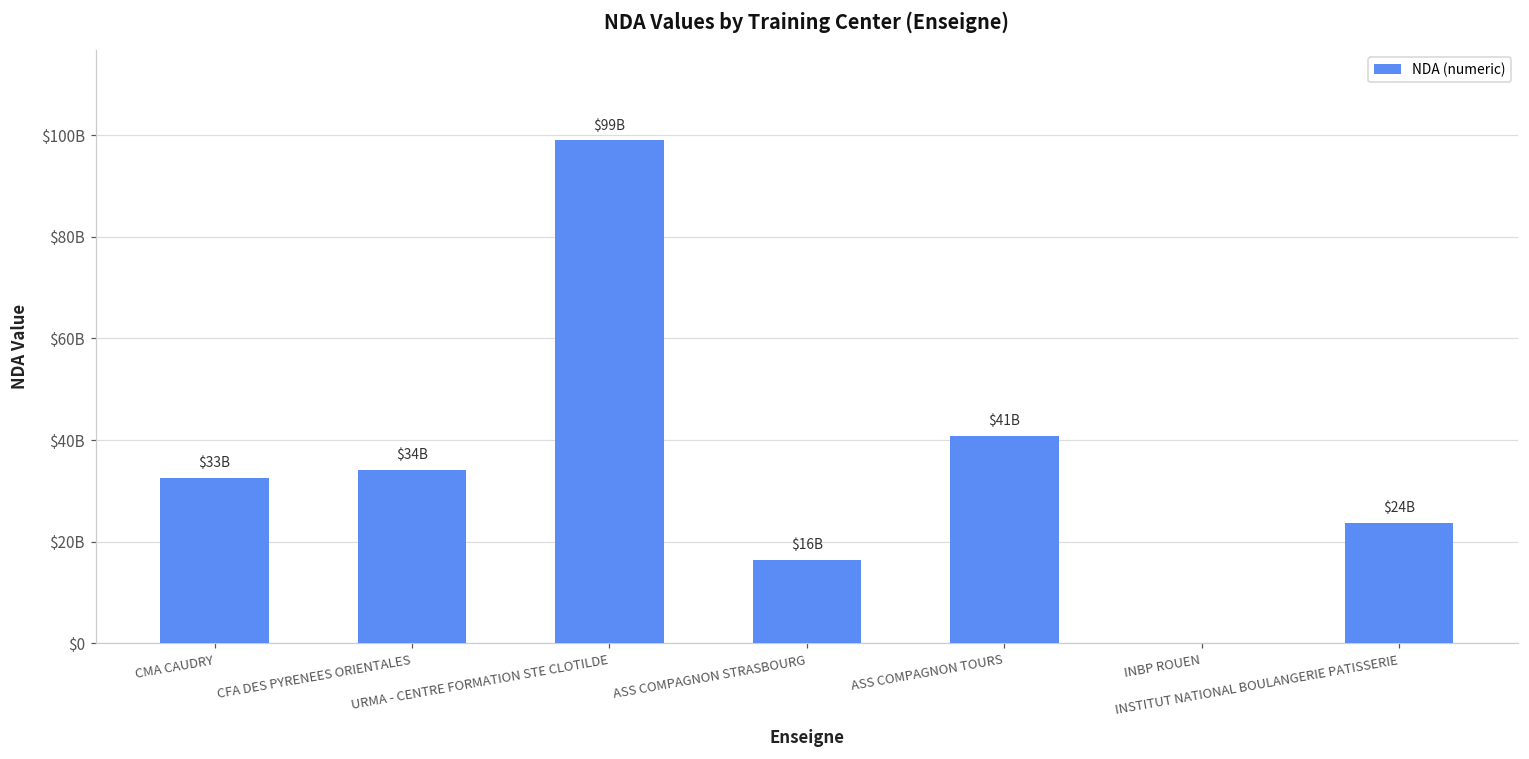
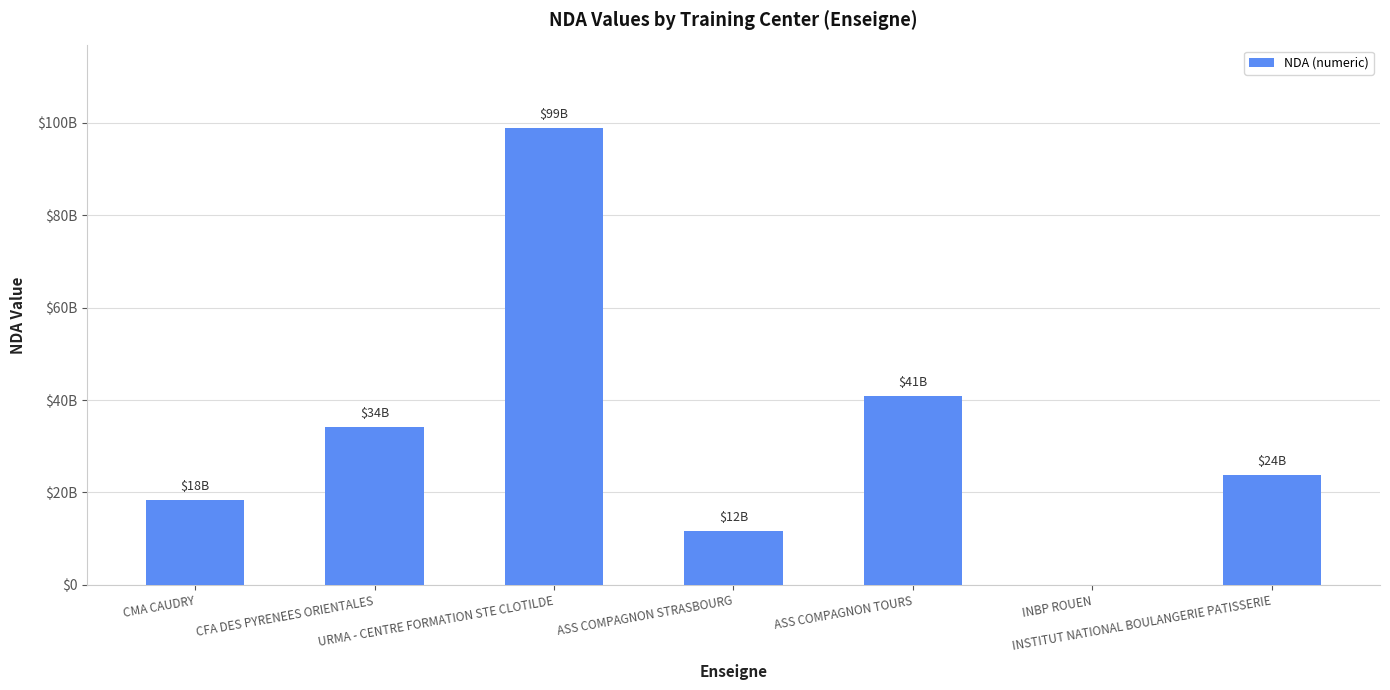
  {
-   "CMA CAUDRY": "$33B",
+   "CMA CAUDRY": "$18B",
    "CFA DES PYRENEES ORIENTALES": "$34B",
    "URMA - CENTRE FORMATION STE CLOTILDE": "$99B",
-   "ASS COMPAGNON STRASBOURG": "$16B",
+   "ASS COMPAGNON STRASBOURG": "$12B",
    "ASS COMPAGNON TOURS": "$41B",
    "INSTITUT NATIONAL BOULANGERIE PATISSERIE": "$24B"
  }
